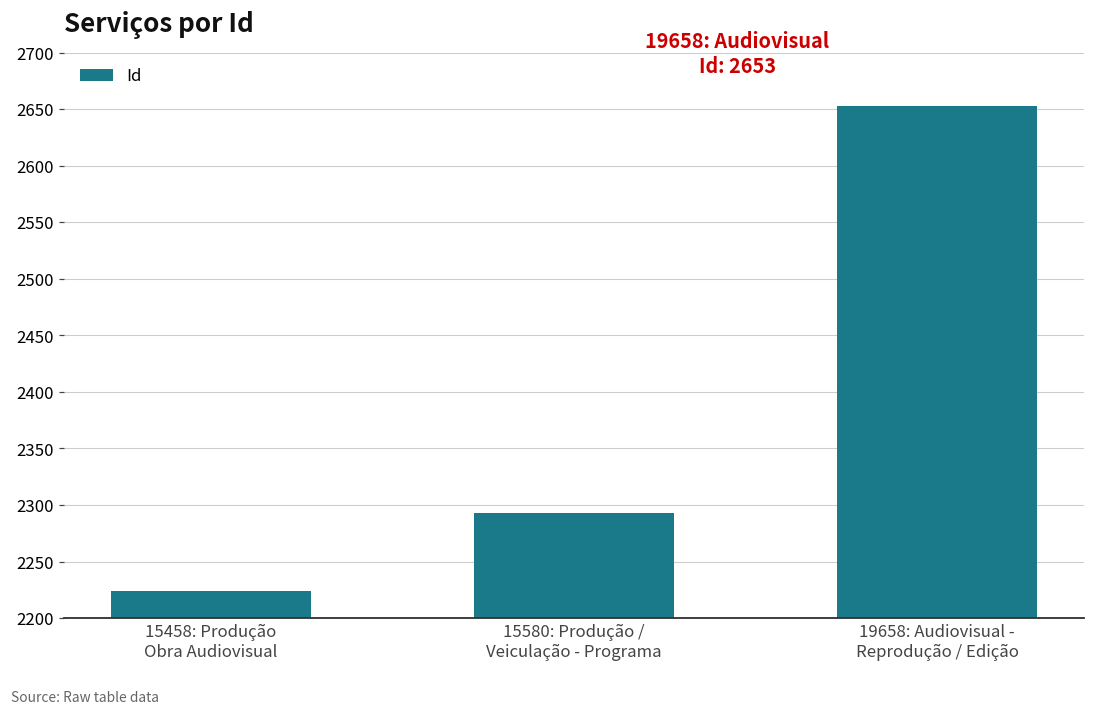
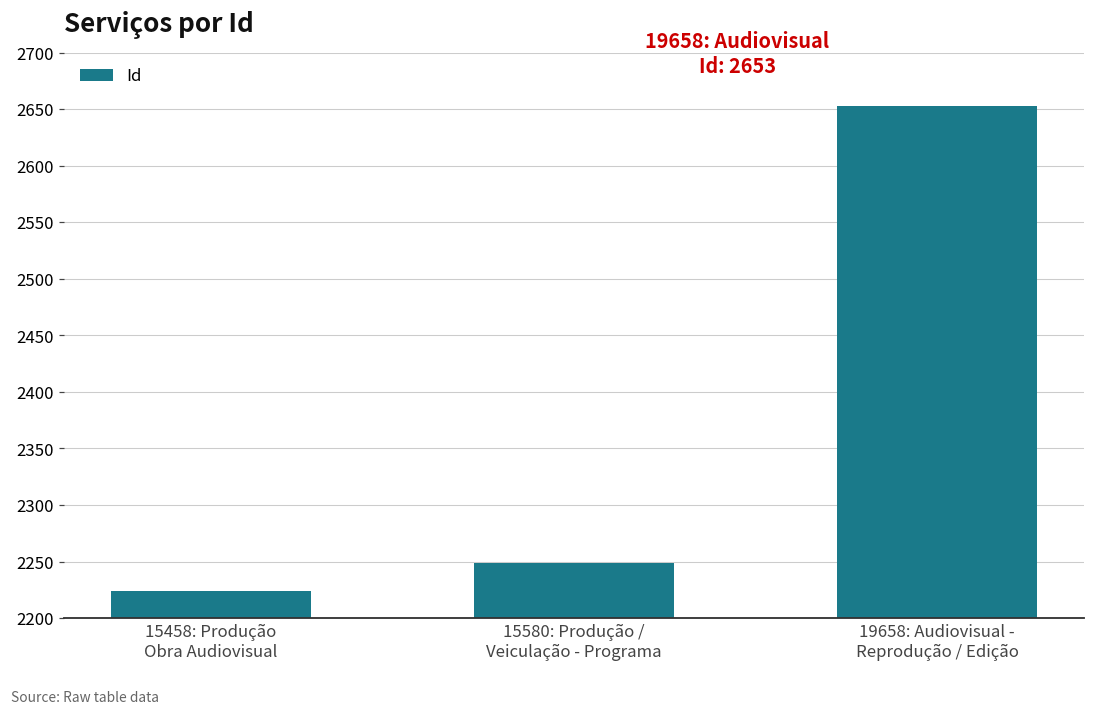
  {
    "15458: Produção Obra Audiovisual": 2224,
-   "15580: Produção / Veiculação - Programa": 2293,
+   "15580: Produção / Veiculação - Programa": 2249,
    "19658: Audiovisual - Reprodução / Edição": 2653
  }
